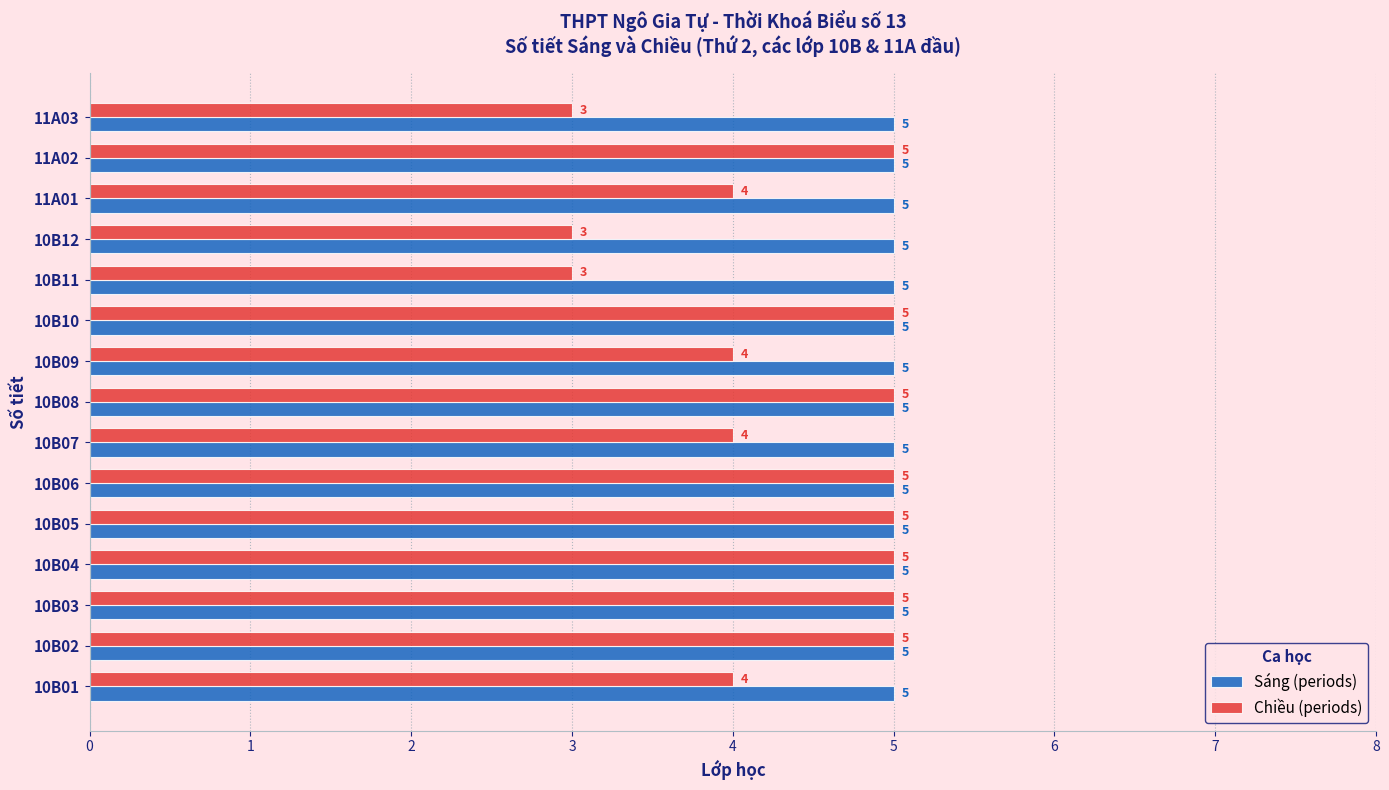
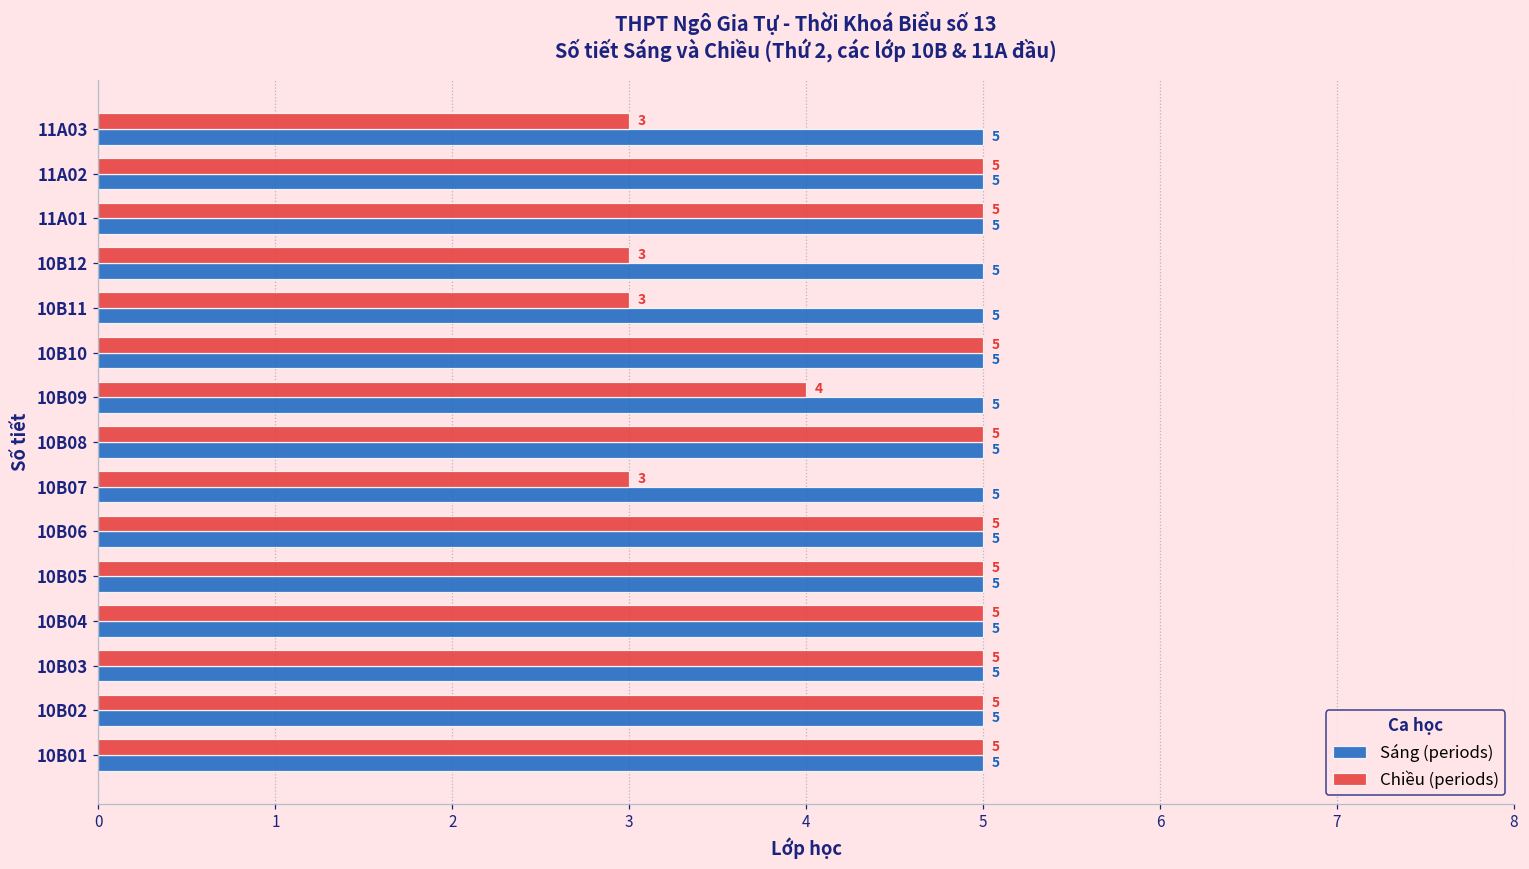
  {
    "Sáng (periods)": {
      "11A03": 5,
      "11A02": 5,
      "11A01": 5,
      "10B12": 5,
      "10B11": 5,
      "10B10": 5,
      "10B09": 5,
      "10B08": 5,
      "10B07": 5,
      "10B06": 5,
      "10B05": 5,
      "10B04": 5,
      "10B03": 5,
      "10B02": 5,
      "10B01": 5
    },
    "Chiều (periods)": {
      "11A03": 3,
      "11A02": 5,
-     "11A01": 4,
+     "11A01": 5,
      "10B12": 3,
      "10B11": 3,
      "10B10": 5,
      "10B09": 4,
      "10B08": 5,
-     "10B07": 4,
+     "10B07": 3,
      "10B06": 5,
      "10B05": 5,
      "10B04": 5,
      "10B03": 5,
      "10B02": 5,
-     "10B01": 4
+     "10B01": 5
    }
  }
